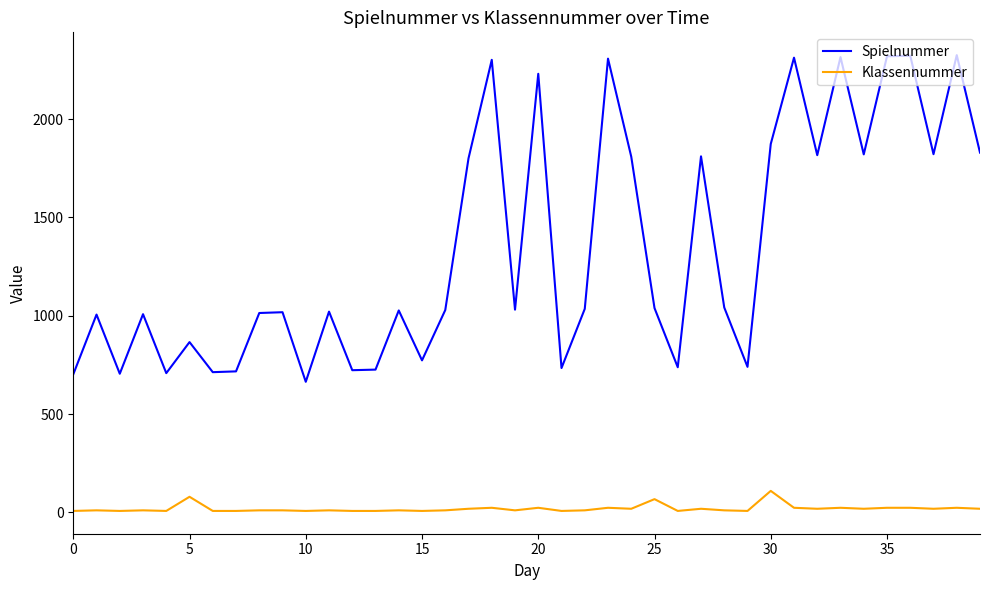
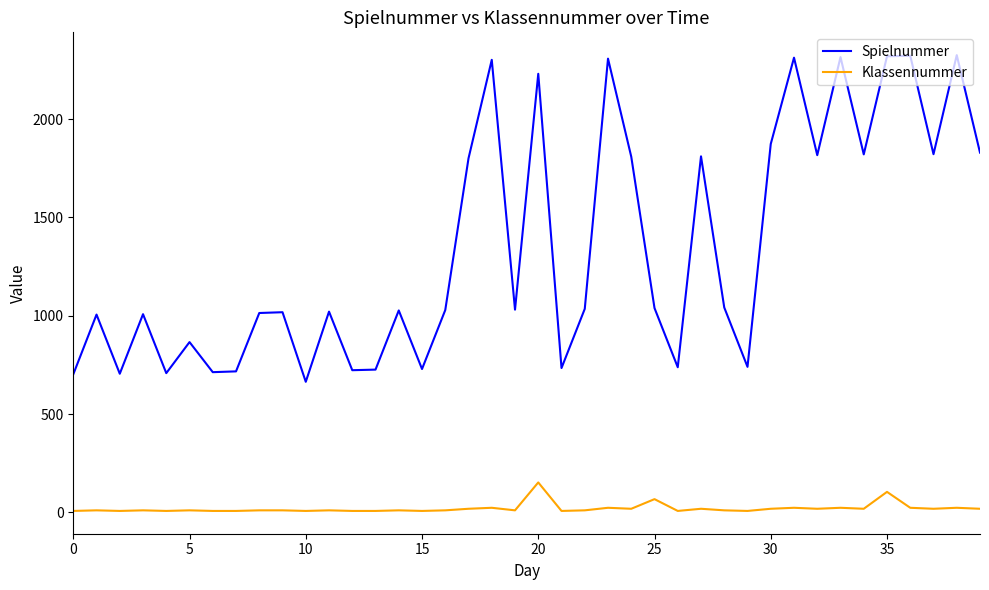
  {
    "Spielnummer": {
      "0": 700,
      "5": 870,
      "10": 660,
-     "15": 770,
+     "15": 730,
      "20": 2230,
      "25": 1040,
      "30": 1870
    },
    "Klassennummer": {
      "0": 10,
-     "5": 80,
+     "5": 10,
      "10": 10,
      "15": 10,
-     "20": 20,
+     "20": 150,
      "25": 70,
-     "30": 110,
-     "35": 20
+     "30": 20,
+     "35": 100
    }
  }
